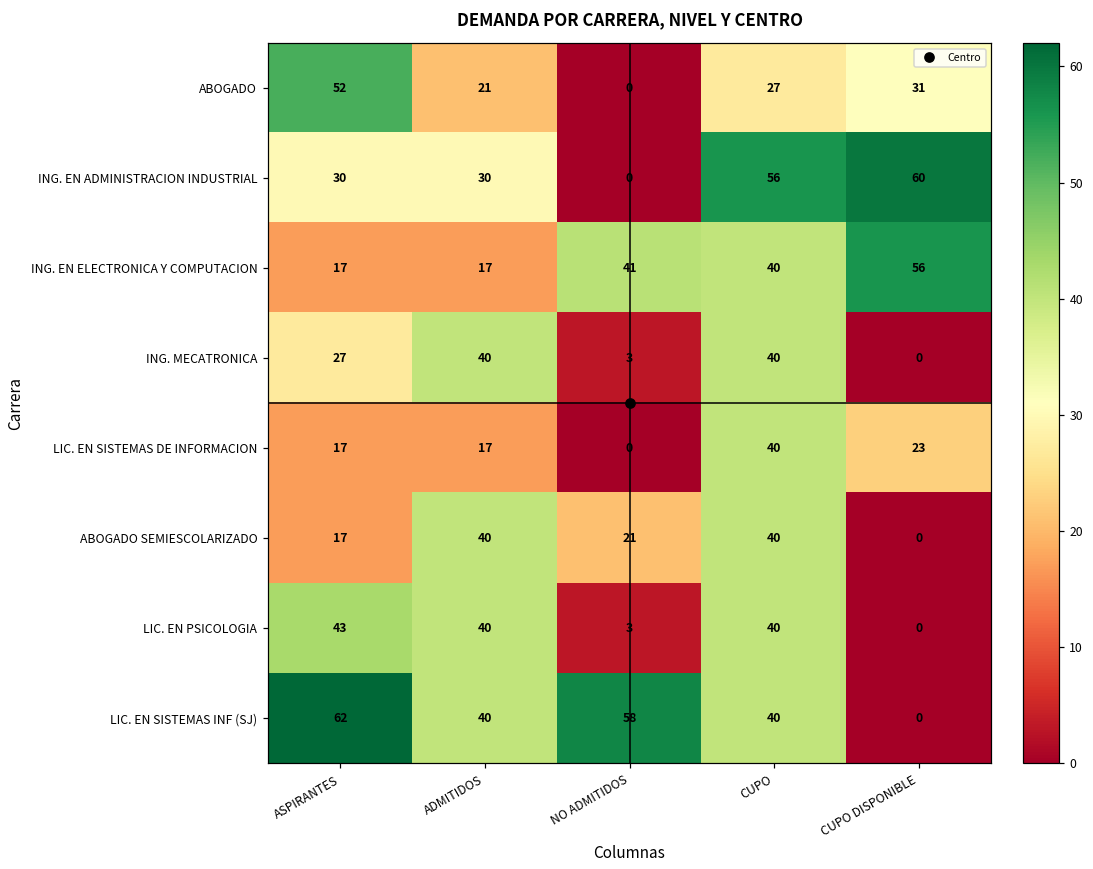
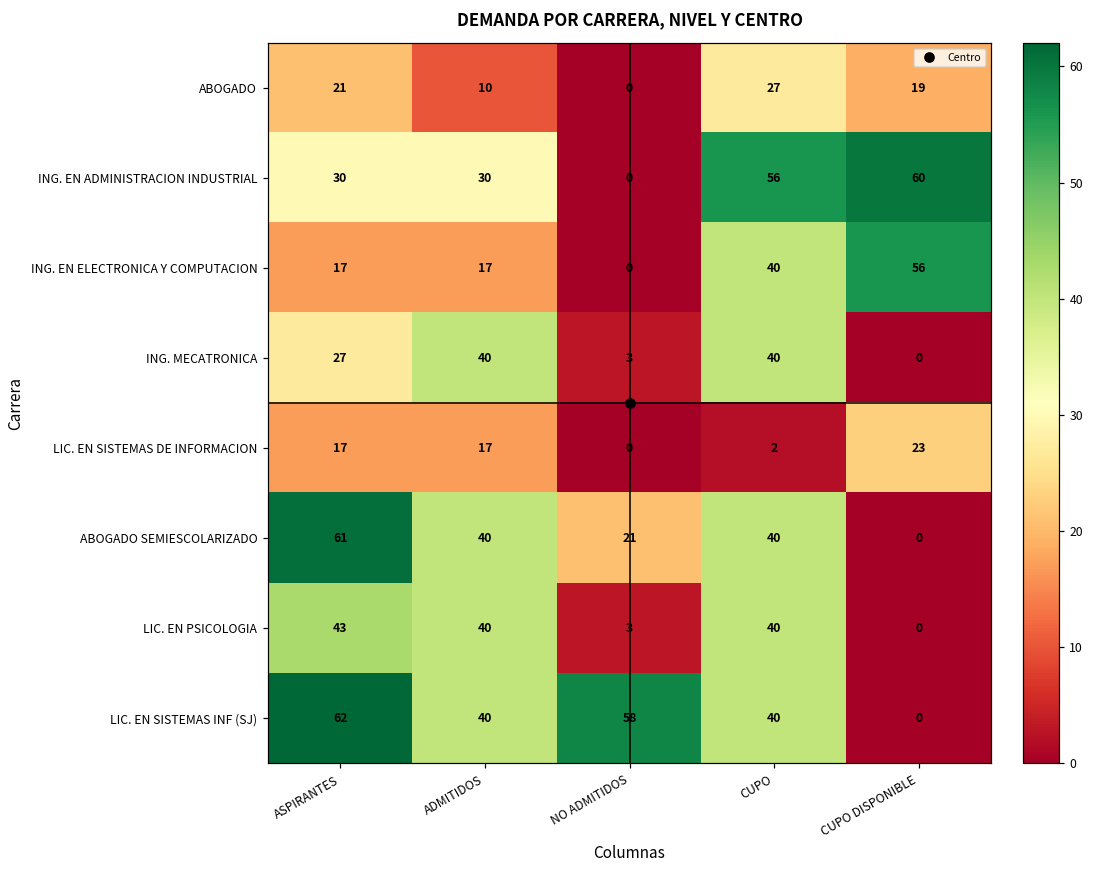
  {
    "ABOGADO": {
-     "ASPIRANTES": 52,
-     "ADMITIDOS": 21,
+     "ASPIRANTES": 21,
+     "ADMITIDOS": 10,
      "NO ADMITIDOS": 0,
      "CUPO": 27,
-     "CUPO DISPONIBLE": 31
+     "CUPO DISPONIBLE": 19
    },
    "ING. EN ADMINISTRACION INDUSTRIAL": {
      "ASPIRANTES": 30,
      "ADMITIDOS": 30,
      "NO ADMITIDOS": 0,
      "CUPO": 56,
      "CUPO DISPONIBLE": 60
    },
    "ING. EN ELECTRONICA Y COMPUTACION": {
      "ASPIRANTES": 17,
      "ADMITIDOS": 17,
-     "NO ADMITIDOS": 41,
+     "NO ADMITIDOS": 0,
      "CUPO": 40,
      "CUPO DISPONIBLE": 56
    },
    "ING. MECATRONICA": {
      "ASPIRANTES": 27,
      "ADMITIDOS": 40,
      "NO ADMITIDOS": 3,
      "CUPO": 40,
      "CUPO DISPONIBLE": 0
    },
    "LIC. EN SISTEMAS DE INFORMACION": {
      "ASPIRANTES": 17,
      "ADMITIDOS": 17,
      "NO ADMITIDOS": 0,
-     "CUPO": 40,
+     "CUPO": 2,
      "CUPO DISPONIBLE": 23
    },
    "ABOGADO SEMIESCOLARIZADO": {
-     "ASPIRANTES": 17,
+     "ASPIRANTES": 61,
      "ADMITIDOS": 40,
      "NO ADMITIDOS": 21,
      "CUPO": 40,
      "CUPO DISPONIBLE": 0
    },
    "LIC. EN PSICOLOGIA": {
      "ASPIRANTES": 43,
      "ADMITIDOS": 40,
      "NO ADMITIDOS": 3,
      "CUPO": 40,
      "CUPO DISPONIBLE": 0
    },
    "LIC. EN SISTEMAS INF (SJ)": {
      "ASPIRANTES": 62,
      "ADMITIDOS": 40,
      "NO ADMITIDOS": 58,
      "CUPO": 40,
      "CUPO DISPONIBLE": 0
    }
  }
